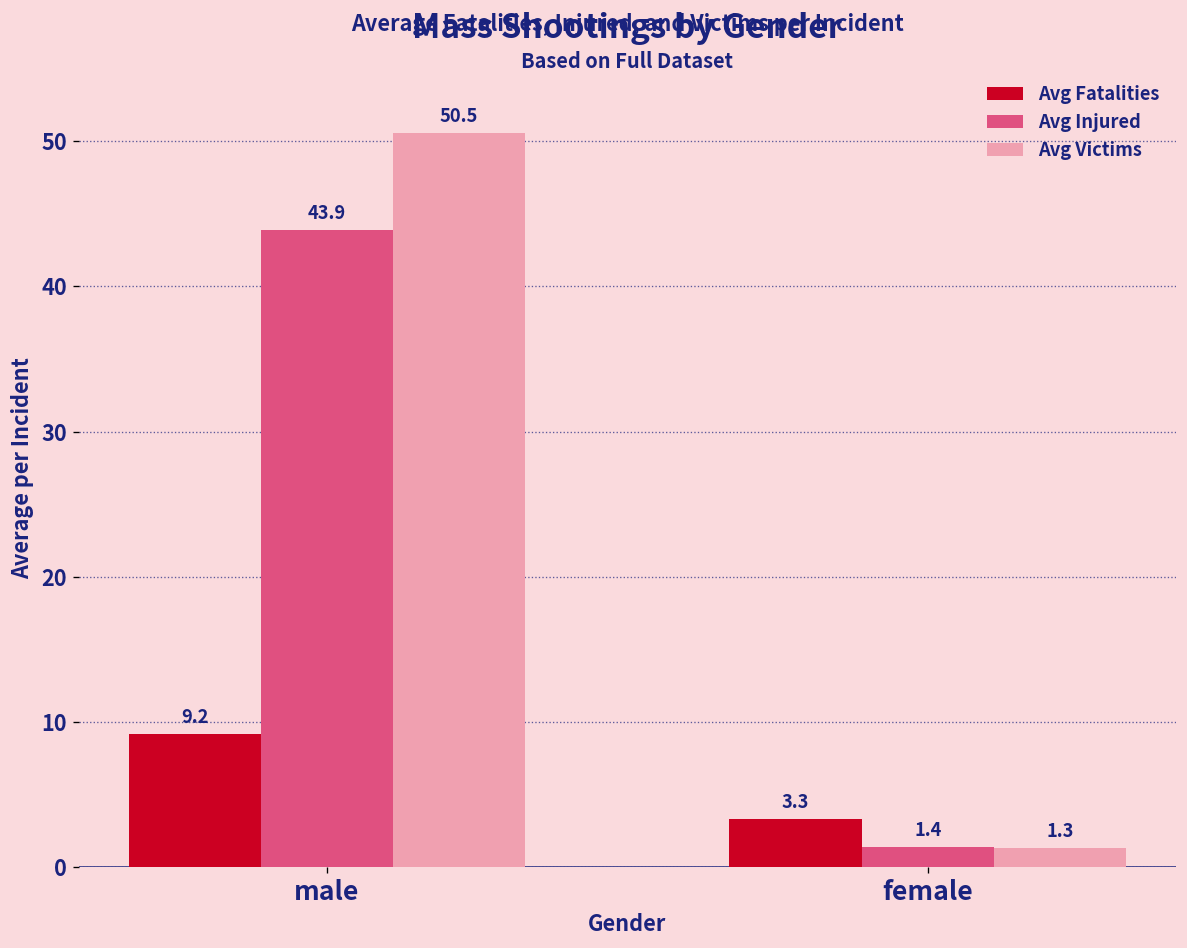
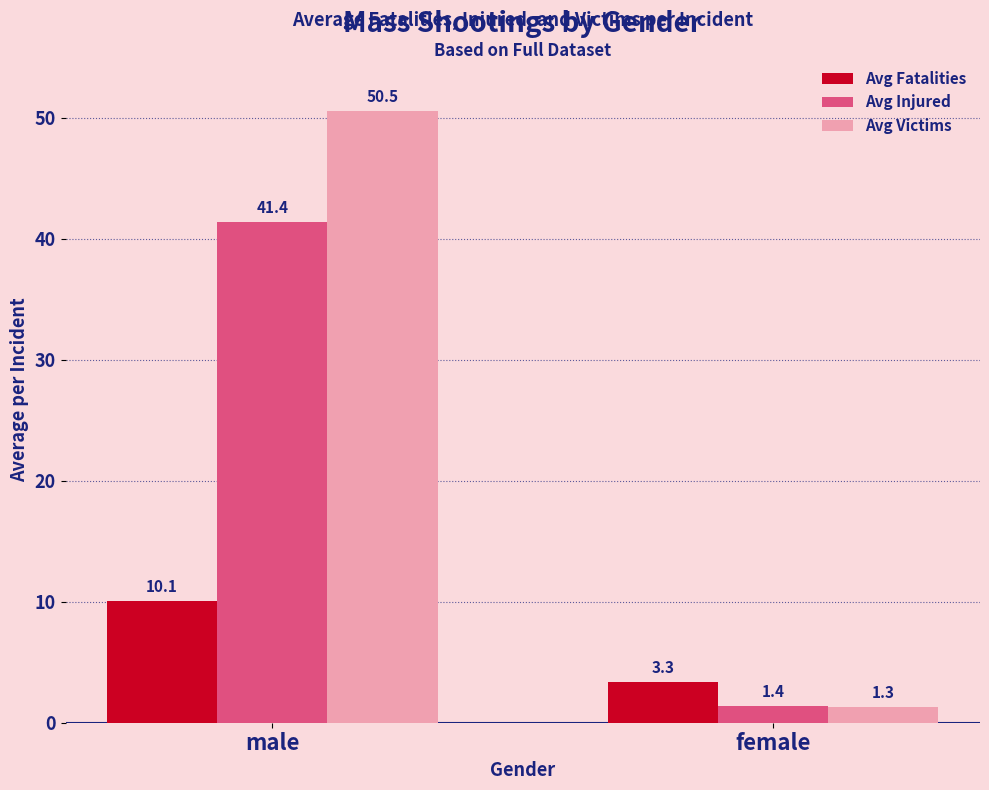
  {
    "Avg Fatalities": {
-     "male": 9.2,
+     "male": 10.1,
      "female": 3.3
    },
    "Avg Injured": {
-     "male": 43.9,
+     "male": 41.4,
      "female": 1.4
    },
    "Avg Victims": {
      "male": 50.5,
      "female": 1.3
    }
  }
